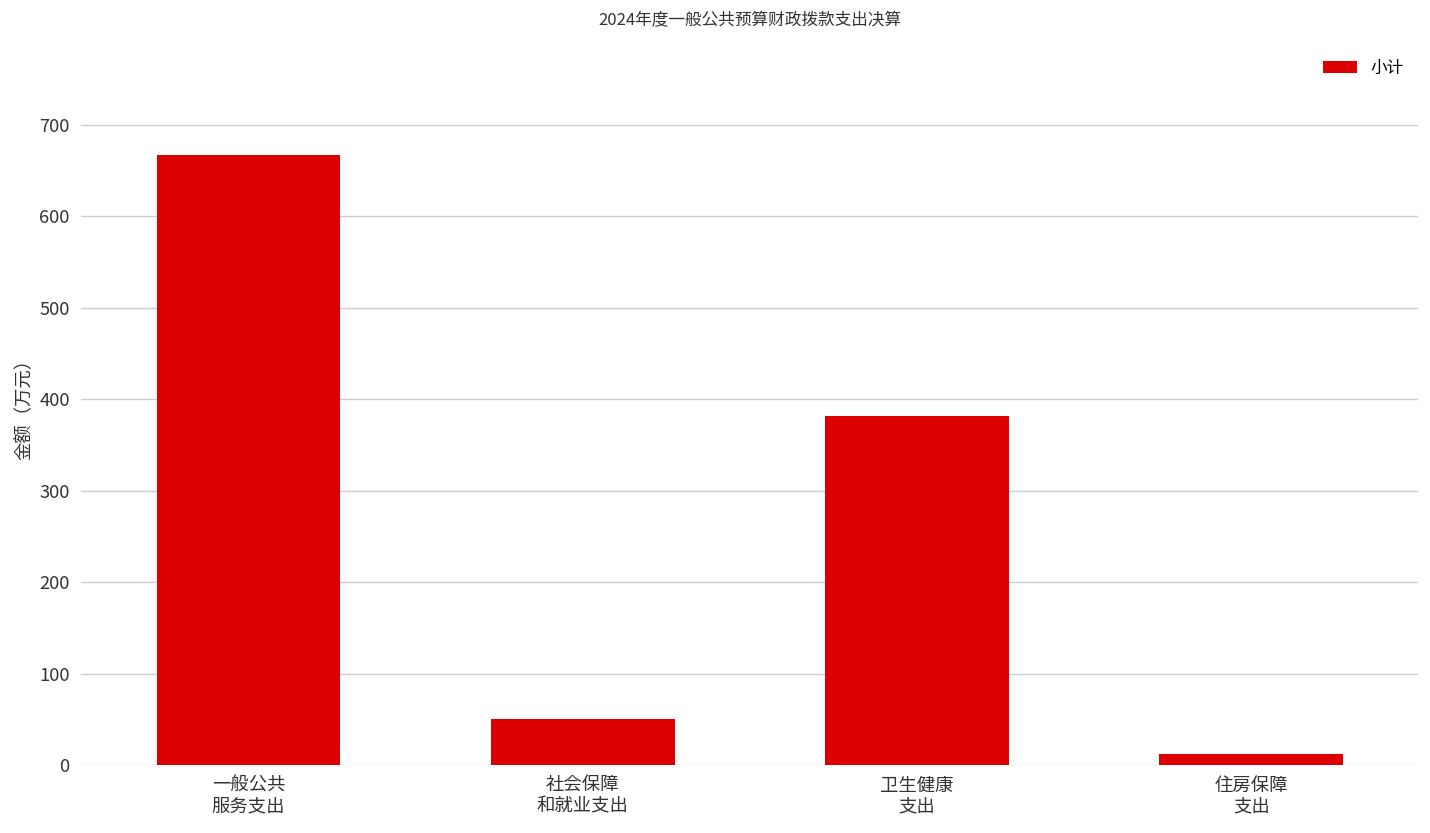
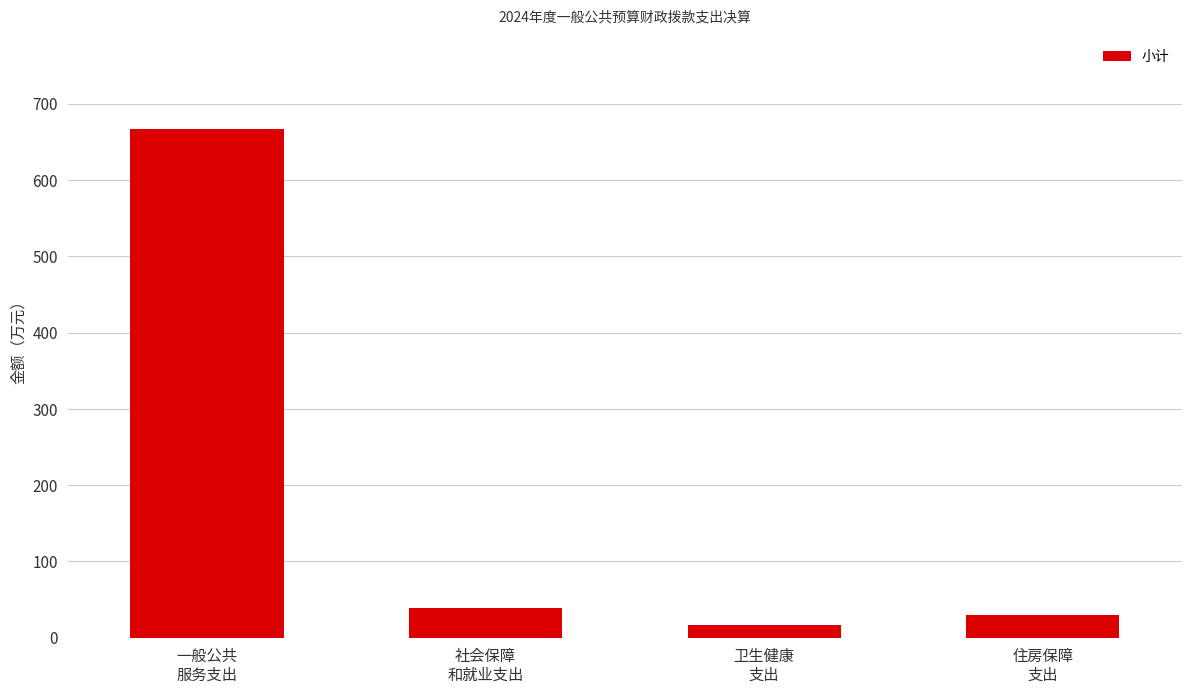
  {
    "一般公共 服务支出": 670,
-   "社会保障 和就业支出": 50,
-   "卫生健康 支出": 380,
-   "住房保障 支出": 10
+   "社会保障 和就业支出": 40,
+   "卫生健康 支出": 20,
+   "住房保障 支出": 30
  }
